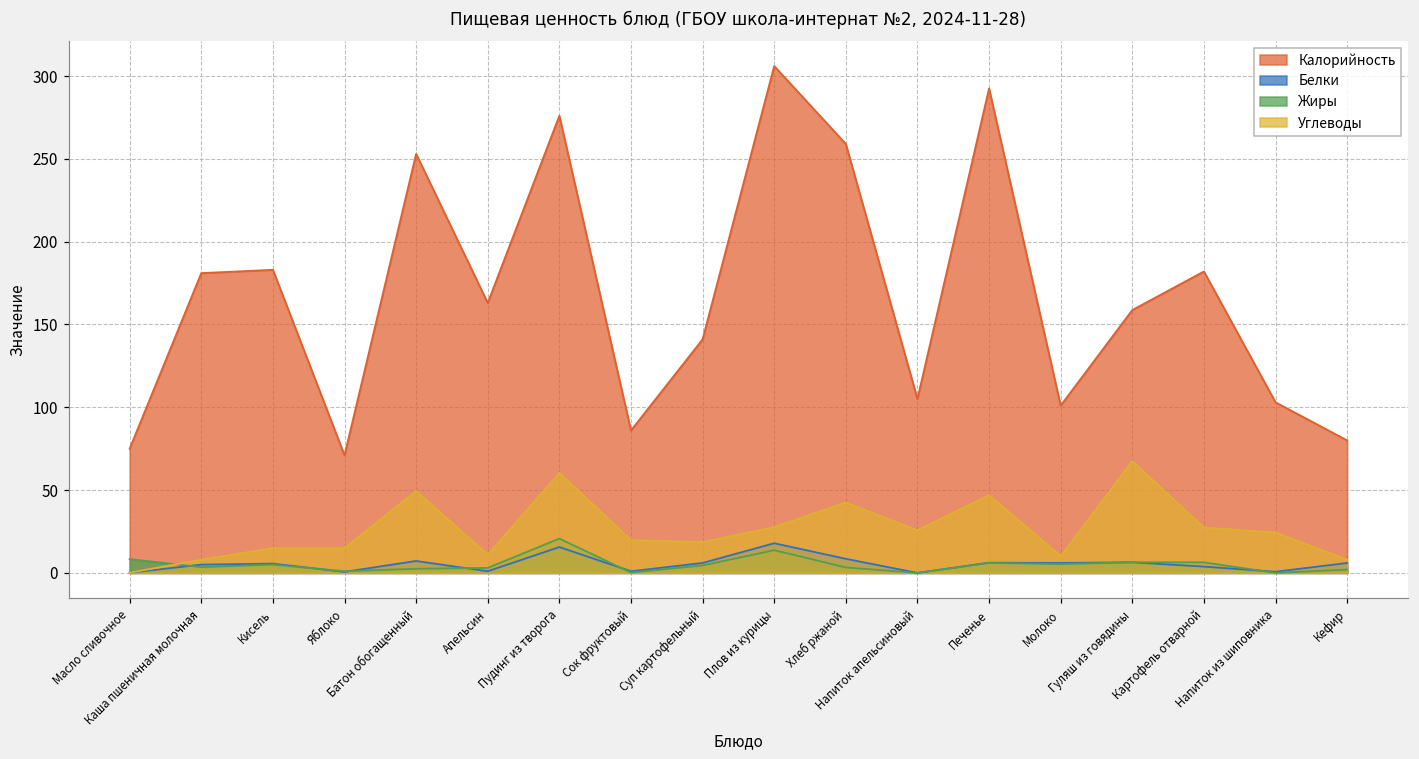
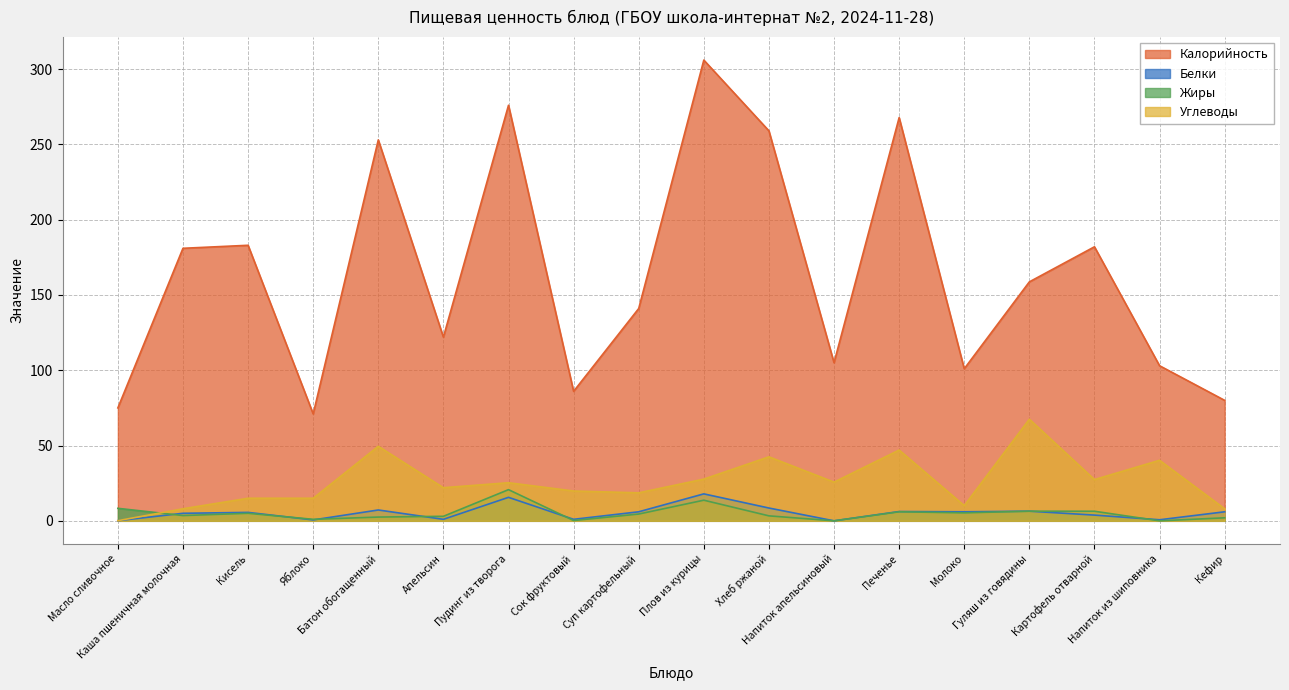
  {
    "Калорийность": {
      "Масло сливочное": 75,
      "Каша пшеничная молочная": 181,
      "Кисель": 183,
      "Яблоко": 71,
      "Батон обогащенный": 253,
-     "Апельсин": 163,
+     "Апельсин": 122,
      "Пудинг из творога": 276,
      "Сок фруктовый": 86,
      "Суп картофельный": 141,
      "Плов из курицы": 306,
      "Хлеб ржаной": 259,
      "Напиток апельсиновый": 105,
-     "Печенье": 293,
+     "Печенье": 268,
      "Молоко": 101,
      "Гуляш из говядины": 159,
      "Картофель отварной": 182,
      "Напиток из шиповника": 103,
      "Кефир": 80
    },
    "Белки": {
      "Батон обогащенный": 7,
      "Апельсин": 1,
      "Пудинг из творога": 16,
      "Плов из курицы": 18,
      "Хлеб ржаной": 9,
      "Картофель отварной": 4,
      "Кефир": 6
    },
    "Жиры": {
      "Масло сливочное": 8,
      "Батон обогащенный": 3,
      "Апельсин": 3,
      "Пудинг из творога": 21,
      "Плов из курицы": 14,
      "Хлеб ржаной": 3,
      "Картофель отварной": 6,
      "Кефир": 2
    },
    "Углеводы": {
      "Каша пшеничная молочная": 8,
      "Кисель": 15,
      "Яблоко": 15,
      "Батон обогащенный": 50,
-     "Апельсин": 11,
-     "Пудинг из творога": 60,
+     "Апельсин": 22,
+     "Пудинг из творога": 25,
      "Сок фруктовый": 20,
      "Суп картофельный": 19,
      "Плов из курицы": 28,
      "Хлеб ржаной": 43,
      "Напиток апельсиновый": 26,
      "Печенье": 47,
      "Молоко": 10,
      "Гуляш из говядины": 67,
      "Картофель отварной": 27,
-     "Напиток из шиповника": 24,
+     "Напиток из шиповника": 40,
      "Кефир": 8
    }
  }
